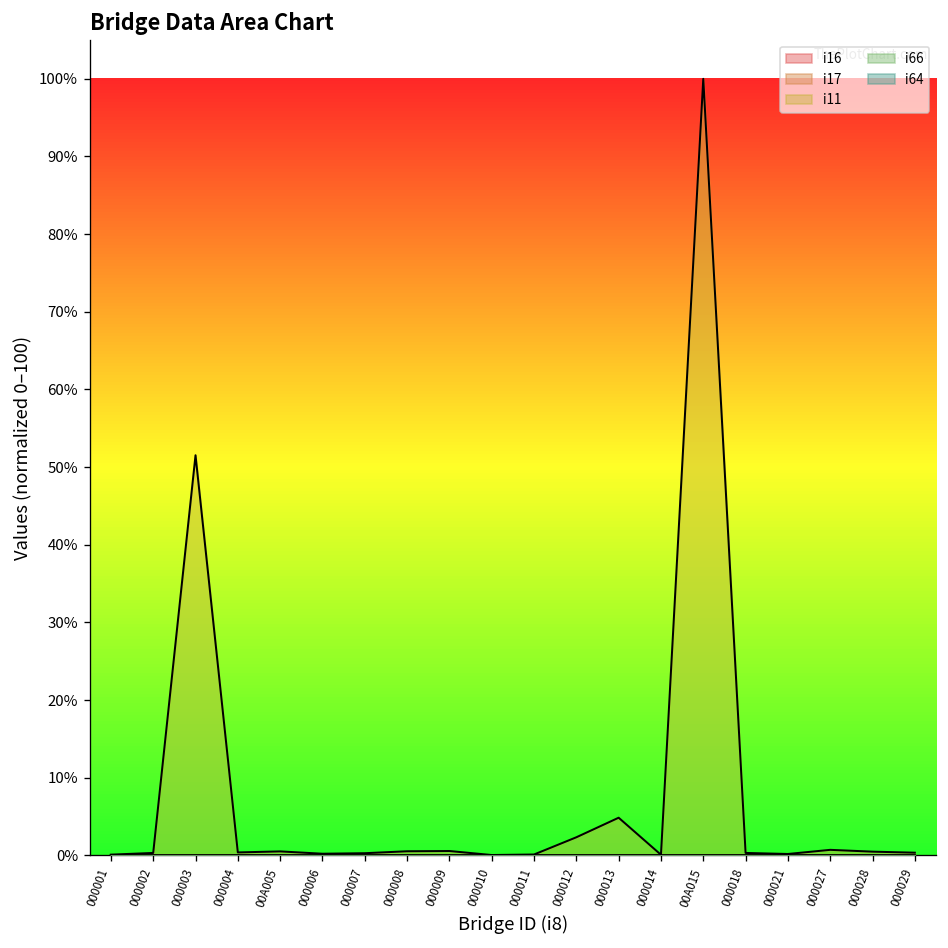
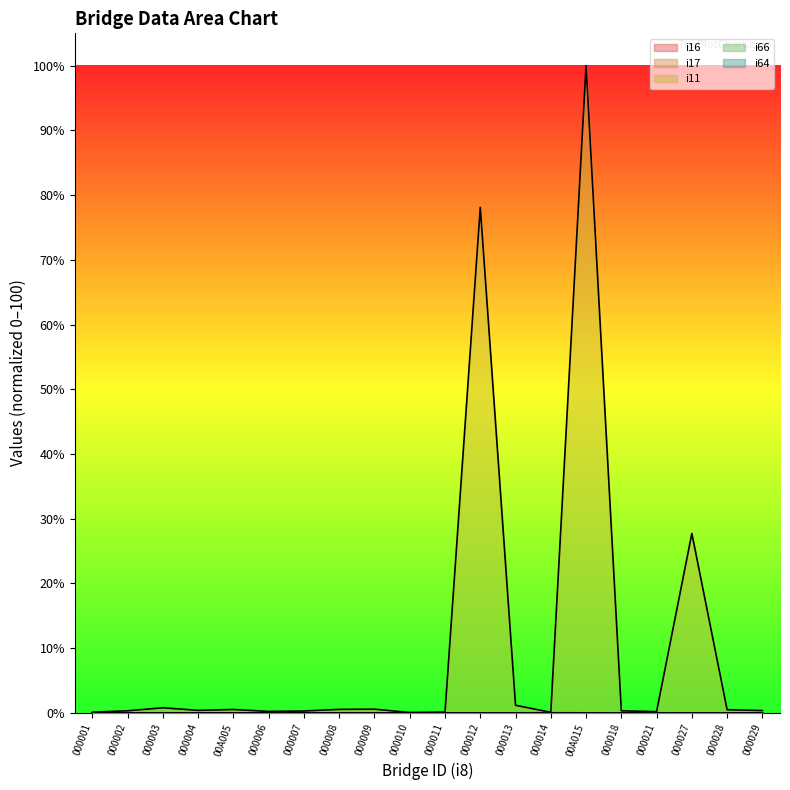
  {
    "i64": {
      "000003": "0%",
      "00A005": "0%",
      "000008": "0%",
      "000009": "0%",
      "000012": "0%",
      "000013": "0%",
      "00A015": "0%",
      "000027": "0%",
      "000028": "0%"
    },
    "i11": {
-     "000003": "52%",
+     "000003": "1%",
      "00A005": "1%",
      "000008": "1%",
      "000009": "1%",
-     "000012": "2%",
-     "000013": "5%",
+     "000012": "78%",
+     "000013": "1%",
      "00A015": "100%",
-     "000027": "1%",
+     "000027": "28%",
      "000028": "0%"
    }
  }
